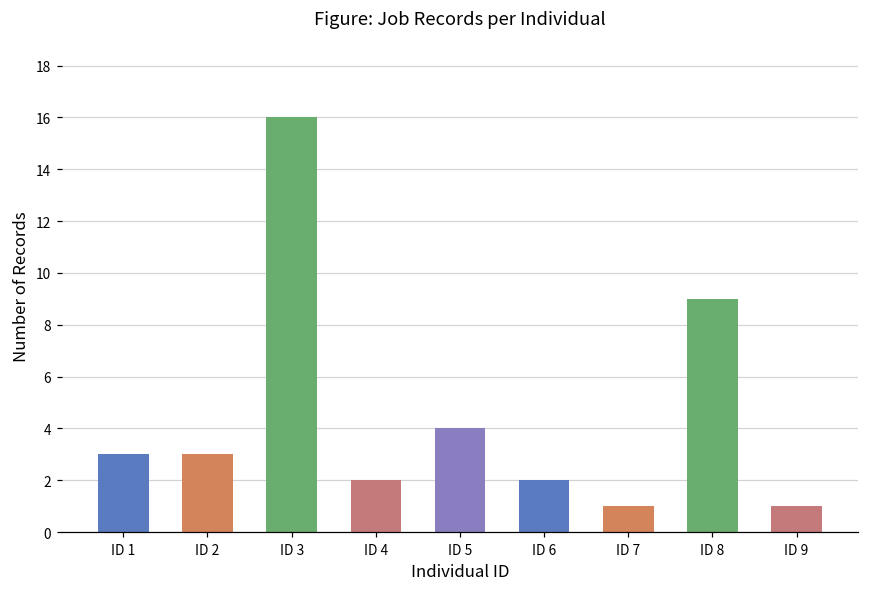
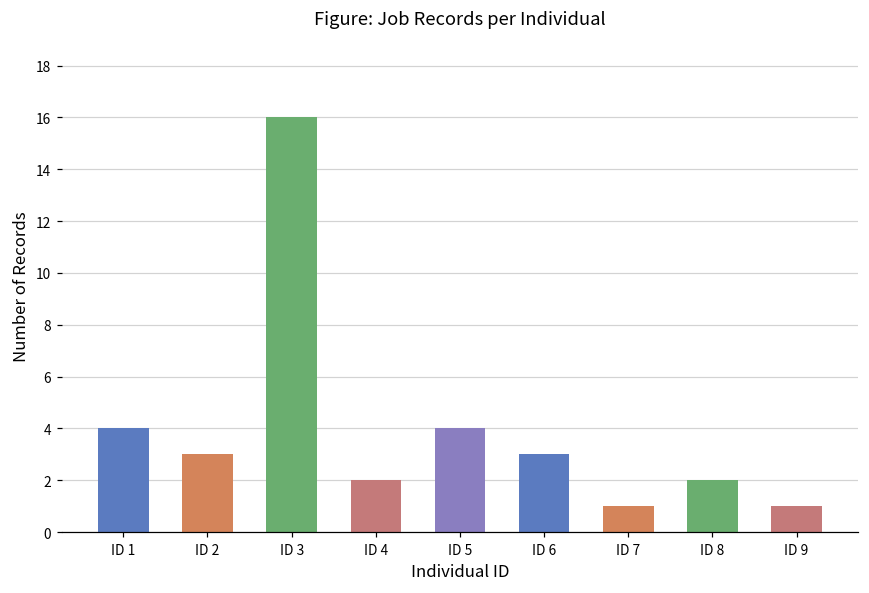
  {
-   "ID 1": 3,
+   "ID 1": 4,
    "ID 2": 3,
    "ID 3": 16,
    "ID 4": 2,
    "ID 5": 4,
-   "ID 6": 2,
+   "ID 6": 3,
    "ID 7": 1,
-   "ID 8": 9,
+   "ID 8": 2,
    "ID 9": 1
  }
